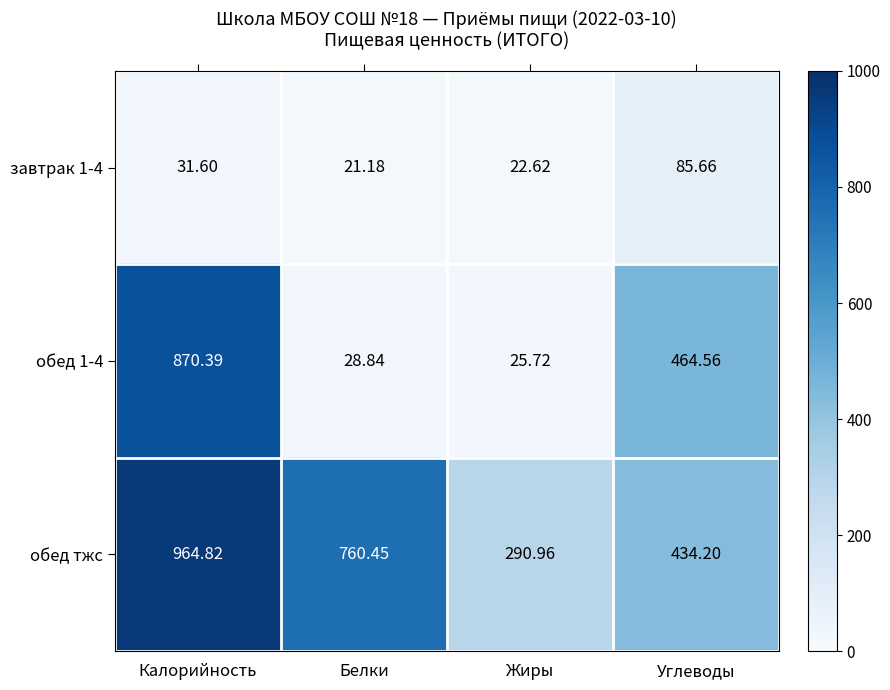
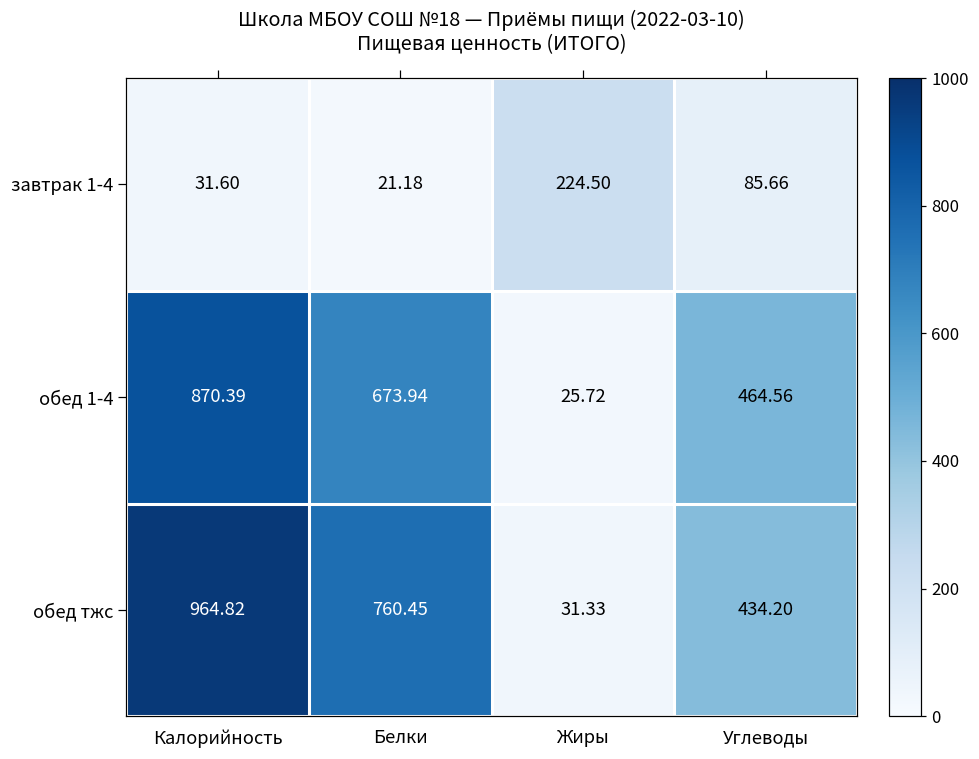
  {
    "завтрак 1-4": {
      "Калорийность": 31.60,
      "Белки": 21.18,
-     "Жиры": 22.62,
+     "Жиры": 224.50,
      "Углеводы": 85.66
    },
    "обед 1-4": {
      "Калорийность": 870.39,
-     "Белки": 28.84,
+     "Белки": 673.94,
      "Жиры": 25.72,
      "Углеводы": 464.56
    },
    "обед тжс": {
      "Калорийность": 964.82,
      "Белки": 760.45,
-     "Жиры": 290.96,
+     "Жиры": 31.33,
      "Углеводы": 434.20
    }
  }
